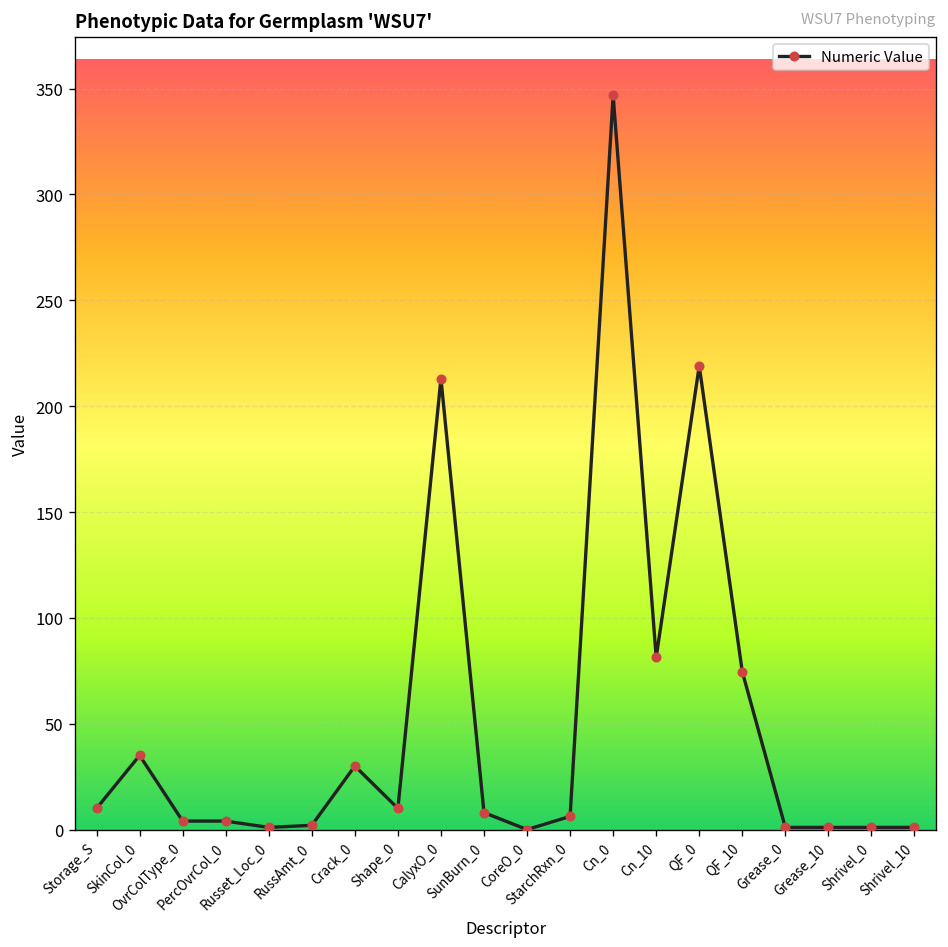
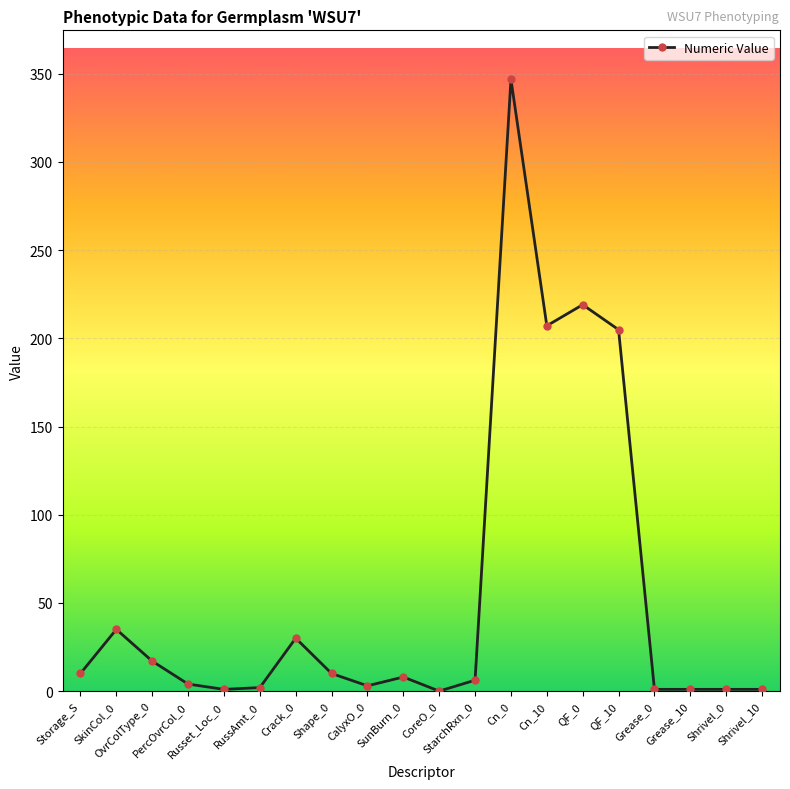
  {
    "Storage_S": 10,
    "SkinCol_0": 35,
-   "OvrColType_0": 4,
+   "OvrColType_0": 17,
    "PercOvrCol_0": 4,
    "Russet_Loc_0": 1,
    "RussAmt_0": 2,
    "Crack_0": 30,
    "Shape_0": 10,
-   "CalyxO_0": 213,
+   "CalyxO_0": 3,
    "SunBurn_0": 8,
    "CoreO_0": 0,
    "StarchRxn_0": 6,
    "Cn_0": 347,
-   "Cn_10": 81,
+   "Cn_10": 207,
    "QF_0": 219,
-   "QF_10": 75,
+   "QF_10": 205,
    "Grease_0": 1,
    "Grease_10": 1,
    "Shrivel_0": 1,
    "Shrivel_10": 1
  }
